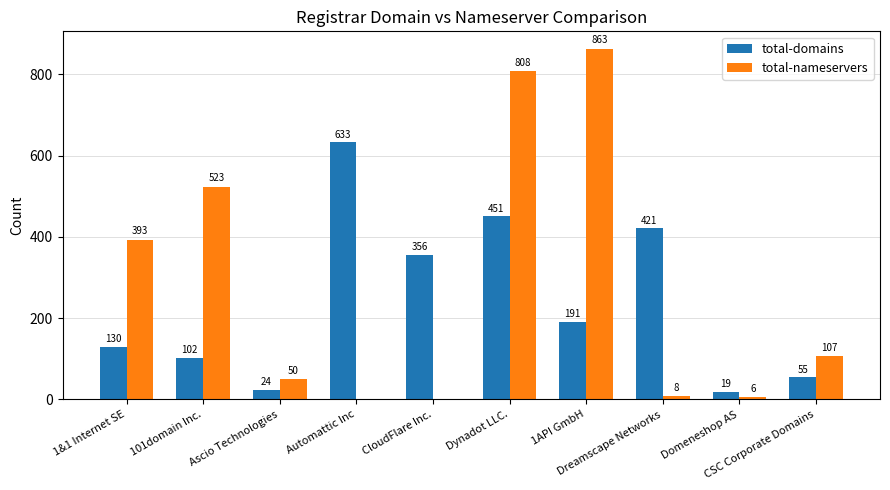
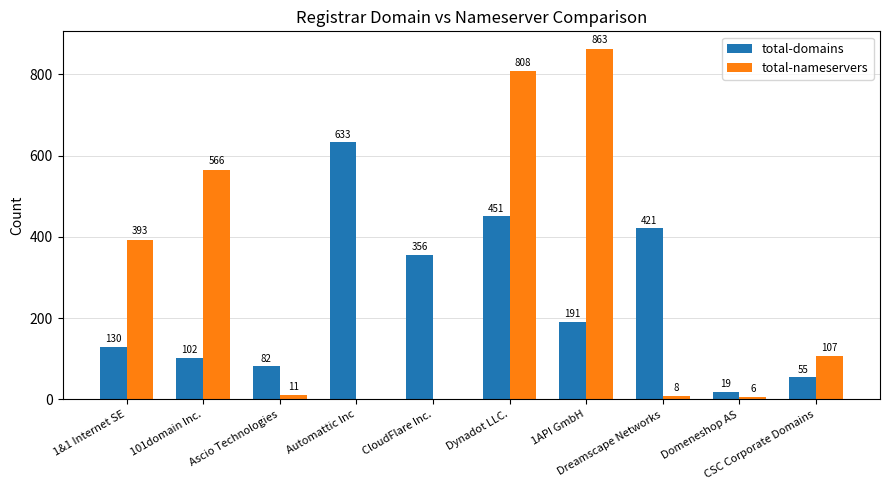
  {
    "total-domains": {
      "1&1 Internet SE": 130,
      "101domain Inc.": 102,
-     "Ascio Technologies": 24,
+     "Ascio Technologies": 82,
      "Automattic Inc": 633,
      "CloudFlare Inc.": 356,
      "Dynadot LLC.": 451,
      "1API GmbH": 191,
      "Dreamscape Networks": 421,
      "Domeneshop AS": 19,
      "CSC Corporate Domains": 55
    },
    "total-nameservers": {
      "1&1 Internet SE": 393,
-     "101domain Inc.": 523,
-     "Ascio Technologies": 50,
+     "101domain Inc.": 566,
+     "Ascio Technologies": 11,
      "Dynadot LLC.": 808,
      "1API GmbH": 863,
      "Dreamscape Networks": 8,
      "Domeneshop AS": 6,
      "CSC Corporate Domains": 107
    }
  }
